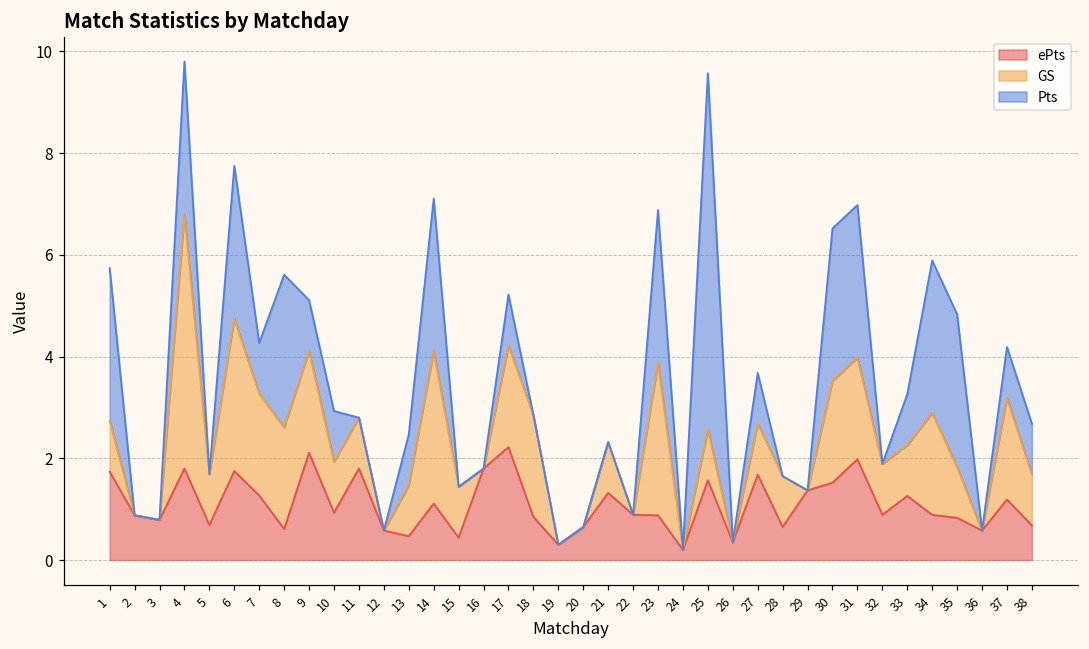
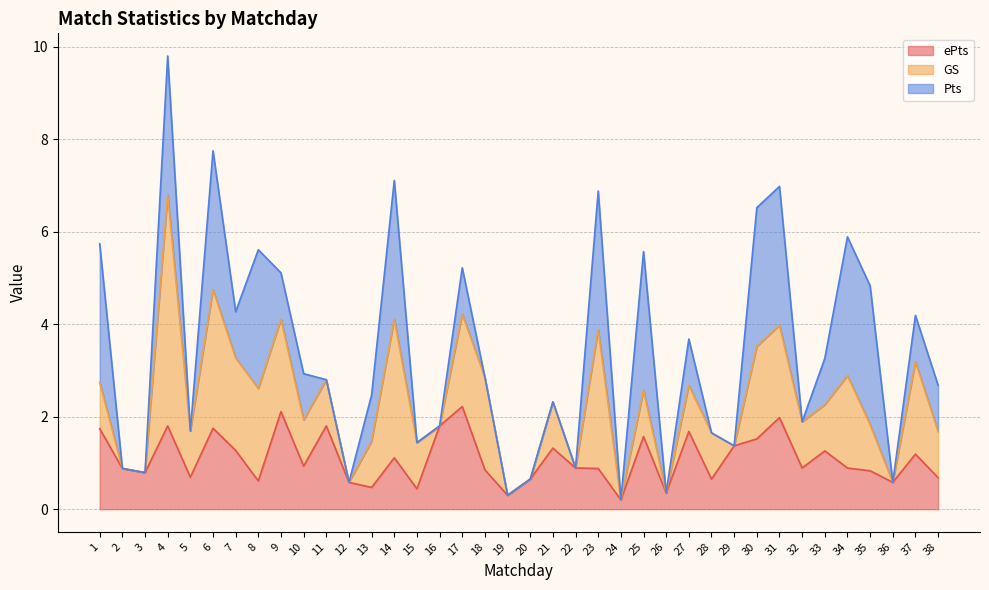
  {
    "ePts": {
      "1": 1.7,
      "4": 1.8,
      "5": 0.7,
      "6": 1.8,
      "7": 1.3,
      "8": 0.6,
      "9": 2.1,
      "10": 0.9,
      "11": 1.8,
      "13": 0.5,
      "14": 1.1,
      "15": 0.4,
      "17": 2.2,
      "18": 0.9,
      "21": 1.3,
      "23": 0.9,
      "25": 1.6,
      "27": 1.7,
      "28": 0.7,
      "30": 1.5,
      "31": 2,
      "32": 0.9,
      "33": 1.3,
      "34": 0.9,
      "35": 0.8,
      "37": 1.2,
      "38": 0.7
    },
    "GS": {
      "1": 1,
      "4": 5,
      "6": 3,
      "7": 2,
      "8": 2,
      "9": 2,
      "10": 1,
      "13": 1,
      "14": 3,
      "17": 2,
      "23": 3,
      "25": 1,
      "27": 1,
      "30": 2,
      "31": 2,
      "33": 1,
      "34": 2,
      "35": 1,
      "37": 2,
      "38": 1
    },
    "Pts": {
      "1": 3,
      "4": 3,
      "6": 3,
      "7": 1,
      "8": 3,
      "9": 1,
      "10": 1,
      "13": 1,
      "14": 3,
      "17": 1,
      "23": 3,
-     "25": 7,
+     "25": 3,
      "27": 1,
      "30": 3,
      "31": 3,
      "33": 1,
      "34": 3,
      "35": 3,
      "37": 1,
      "38": 1
    }
  }
